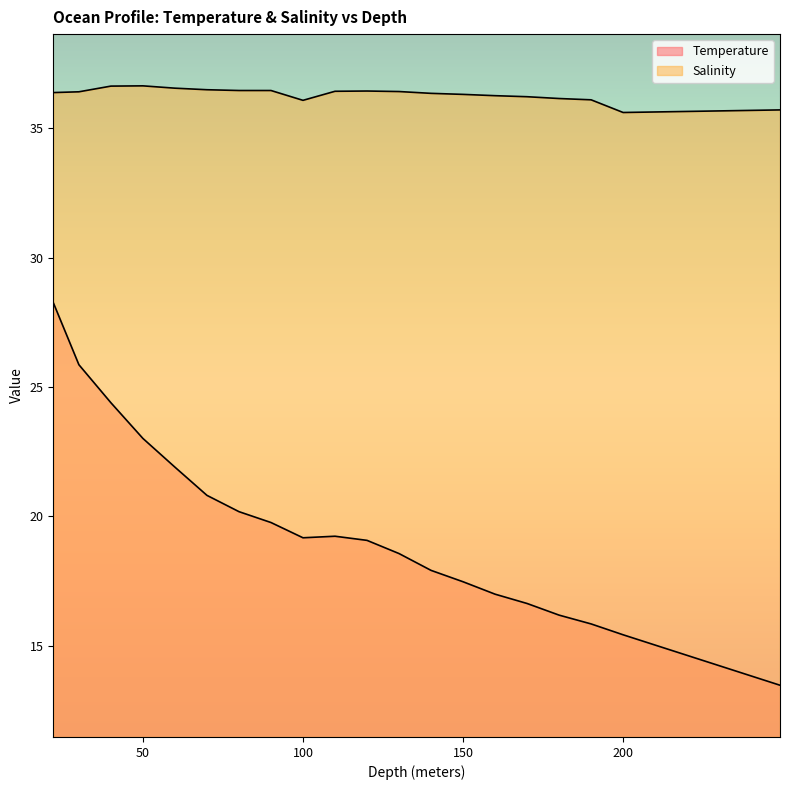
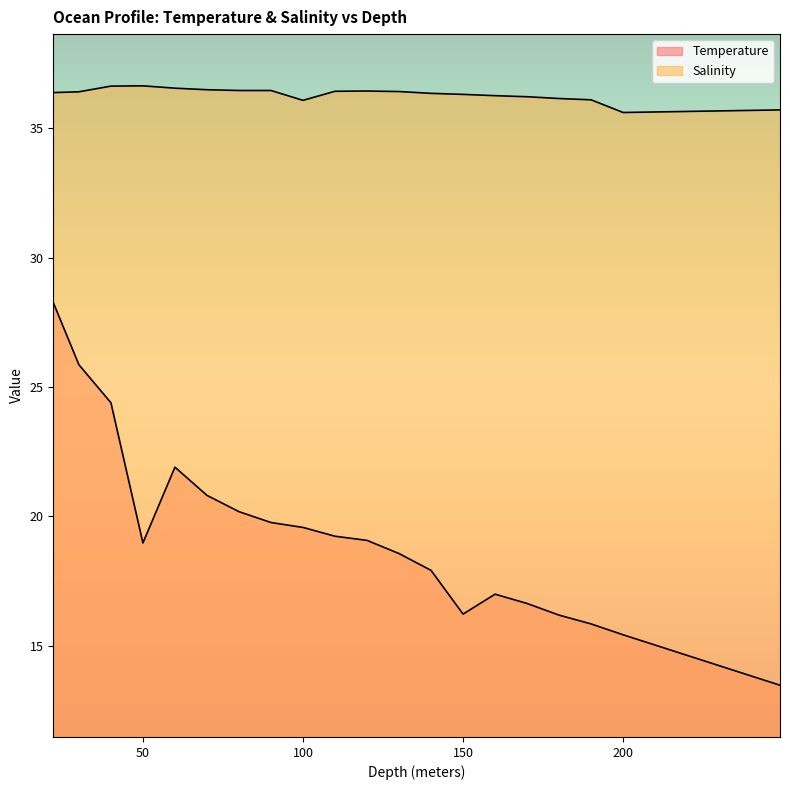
  {
    "Temperature": {
-     "50": 23.0,
-     "100": 19.2,
-     "150": 17.5,
+     "50": 19.0,
+     "100": 19.6,
+     "150": 16.2,
      "200": 15.4
    },
    "Salinity": {
      "50": 36.6,
      "100": 36.1,
      "150": 36.3,
      "200": 35.6
    }
  }
